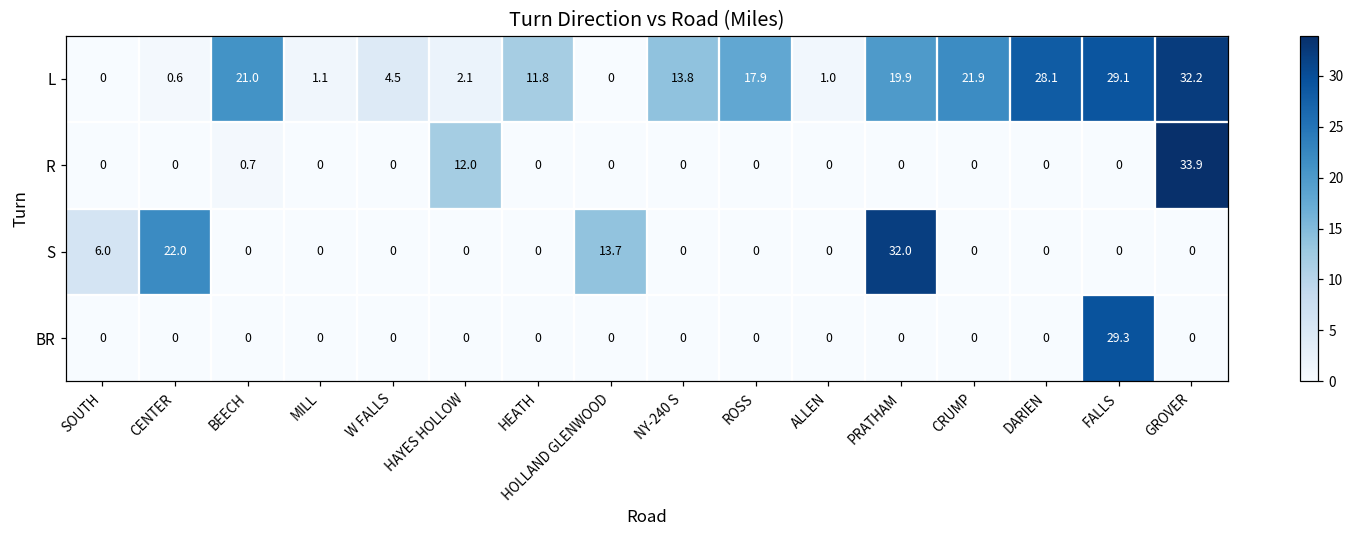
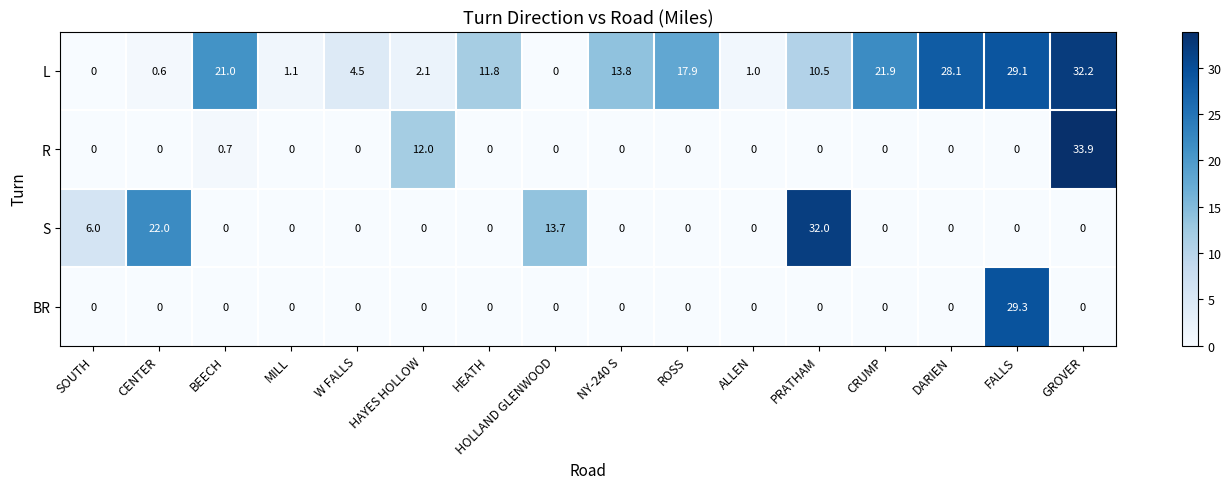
  {
    "L": {
      "SOUTH": 0,
      "CENTER": 0.6,
      "BEECH": 21.0,
      "MILL": 1.1,
      "W FALLS": 4.5,
      "HAYES HOLLOW": 2.1,
      "HEATH": 11.8,
      "HOLLAND GLENWOOD": 0,
      "NY-240 S": 13.8,
      "ROSS": 17.9,
      "ALLEN": 1.0,
-     "PRATHAM": 19.9,
+     "PRATHAM": 10.5,
      "CRUMP": 21.9,
      "DARIEN": 28.1,
      "FALLS": 29.1,
      "GROVER": 32.2
    },
    "R": {
      "SOUTH": 0,
      "CENTER": 0,
      "BEECH": 0.7,
      "MILL": 0,
      "W FALLS": 0,
      "HAYES HOLLOW": 12.0,
      "HEATH": 0,
      "HOLLAND GLENWOOD": 0,
      "NY-240 S": 0,
      "ROSS": 0,
      "ALLEN": 0,
      "PRATHAM": 0,
      "CRUMP": 0,
      "DARIEN": 0,
      "FALLS": 0,
      "GROVER": 33.9
    },
    "S": {
      "SOUTH": 6.0,
      "CENTER": 22.0,
      "BEECH": 0,
      "MILL": 0,
      "W FALLS": 0,
      "HAYES HOLLOW": 0,
      "HEATH": 0,
      "HOLLAND GLENWOOD": 13.7,
      "NY-240 S": 0,
      "ROSS": 0,
      "ALLEN": 0,
      "PRATHAM": 32.0,
      "CRUMP": 0,
      "DARIEN": 0,
      "FALLS": 0,
      "GROVER": 0
    },
    "BR": {
      "SOUTH": 0,
      "CENTER": 0,
      "BEECH": 0,
      "MILL": 0,
      "W FALLS": 0,
      "HAYES HOLLOW": 0,
      "HEATH": 0,
      "HOLLAND GLENWOOD": 0,
      "NY-240 S": 0,
      "ROSS": 0,
      "ALLEN": 0,
      "PRATHAM": 0,
      "CRUMP": 0,
      "DARIEN": 0,
      "FALLS": 29.3,
      "GROVER": 0
    }
  }
